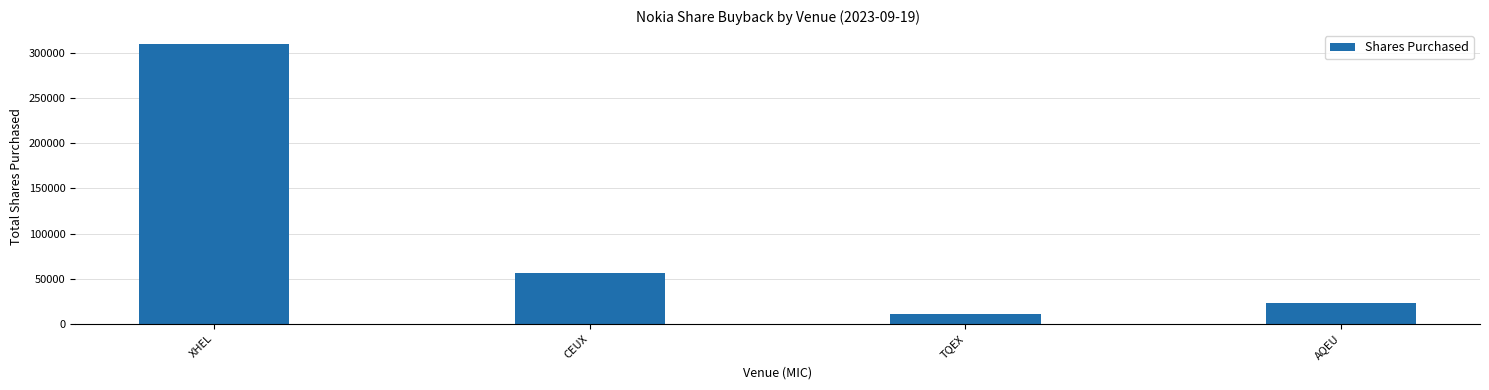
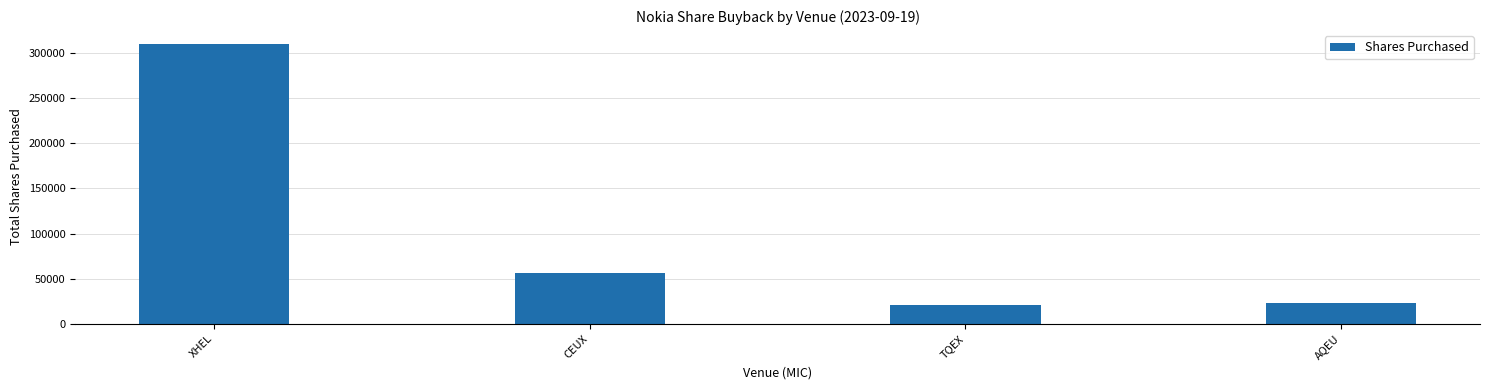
  {
    "XHEL": 310000,
    "CEUX": 60000,
-   "TQEX": 10000,
+   "TQEX": 20000,
    "AQEU": 20000
  }
